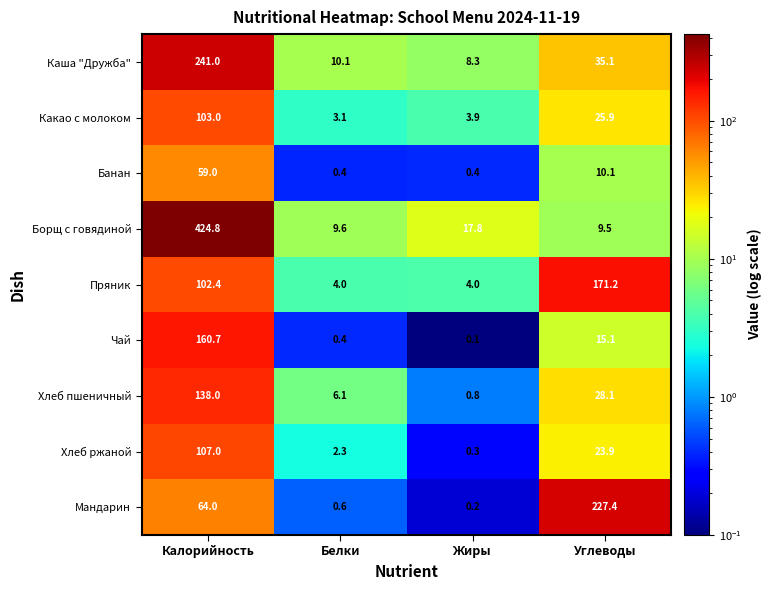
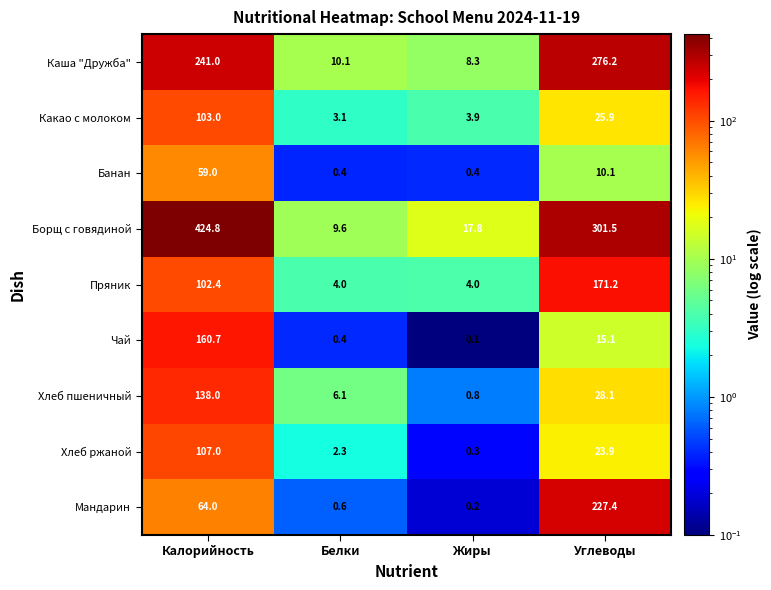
  {
    "Каша \"Дружба\"": {
      "Калорийность": 241.0,
      "Белки": 10.1,
      "Жиры": 8.3,
-     "Углеводы": 35.1
+     "Углеводы": 276.2
    },
    "Какао с молоком": {
      "Калорийность": 103.0,
      "Белки": 3.1,
      "Жиры": 3.9,
      "Углеводы": 25.9
    },
    "Банан": {
      "Калорийность": 59.0,
      "Белки": 0.4,
      "Жиры": 0.4,
      "Углеводы": 10.1
    },
    "Борщ с говядиной": {
      "Калорийность": 424.8,
      "Белки": 9.6,
      "Жиры": 17.8,
-     "Углеводы": 9.5
+     "Углеводы": 301.5
    },
    "Пряник": {
      "Калорийность": 102.4,
      "Белки": 4.0,
      "Жиры": 4.0,
      "Углеводы": 171.2
    },
    "Чай": {
      "Калорийность": 160.7,
      "Белки": 0.4,
      "Жиры": 0.1,
      "Углеводы": 15.1
    },
    "Хлеб пшеничный": {
      "Калорийность": 138.0,
      "Белки": 6.1,
      "Жиры": 0.8,
      "Углеводы": 28.1
    },
    "Хлеб ржаной": {
      "Калорийность": 107.0,
      "Белки": 2.3,
      "Жиры": 0.3,
      "Углеводы": 23.9
    },
    "Мандарин": {
      "Калорийность": 64.0,
      "Белки": 0.6,
      "Жиры": 0.2,
      "Углеводы": 227.4
    }
  }
